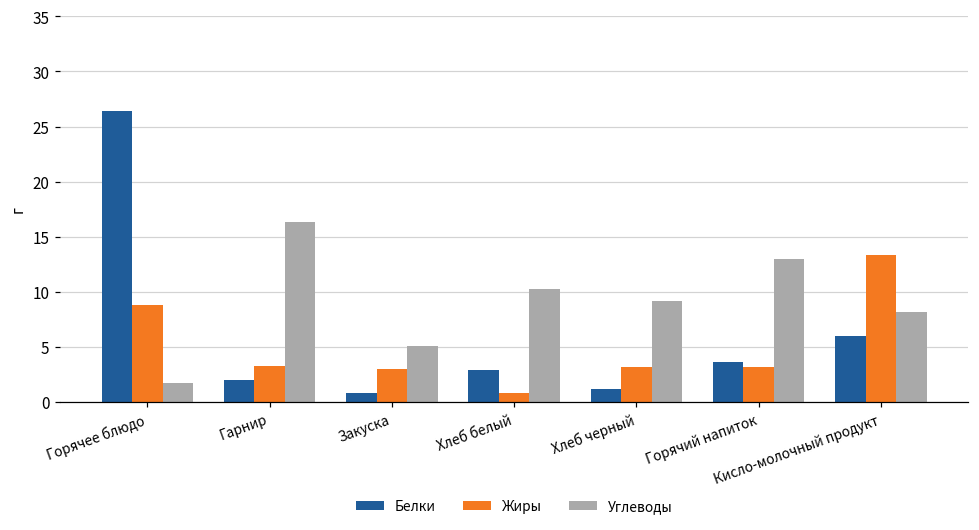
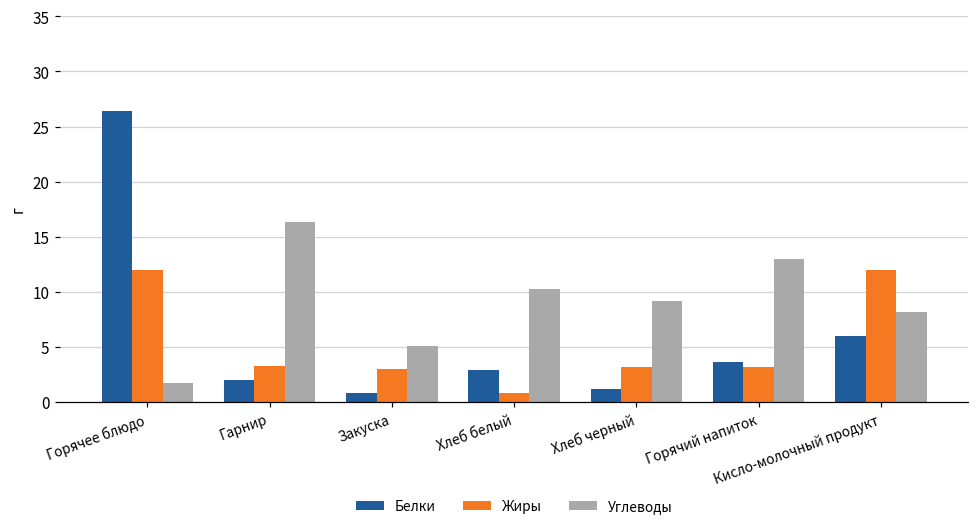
  {
    "Белки": {
      "Горячее блюдо": 26.4,
      "Гарнир": 2.0,
      "Закуска": 0.8,
      "Хлеб белый": 2.9,
      "Хлеб черный": 1.2,
      "Горячий напиток": 3.7,
      "Кисло-молочный продукт": 6.0
    },
    "Жиры": {
-     "Горячее блюдо": 8.8,
+     "Горячее блюдо": 12.0,
      "Гарнир": 3.3,
      "Закуска": 3.0,
      "Хлеб белый": 0.8,
      "Хлеб черный": 3.2,
      "Горячий напиток": 3.2,
-     "Кисло-молочный продукт": 13.3
+     "Кисло-молочный продукт": 12.0
    },
    "Углеводы": {
      "Горячее блюдо": 1.7,
      "Гарнир": 16.3,
      "Закуска": 5.1,
      "Хлеб белый": 10.3,
      "Хлеб черный": 9.2,
      "Горячий напиток": 13.0,
      "Кисло-молочный продукт": 8.2
    }
  }
